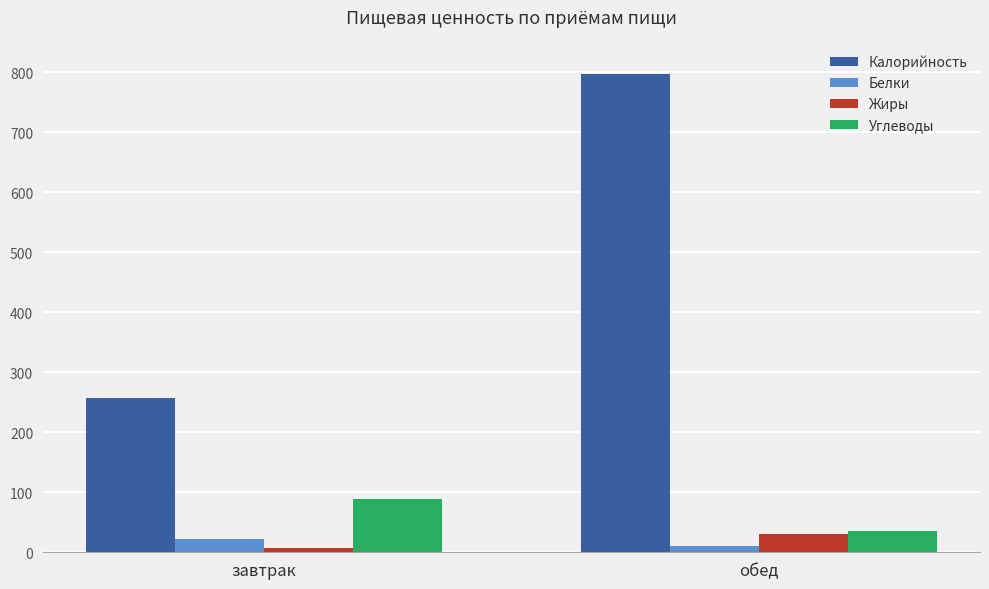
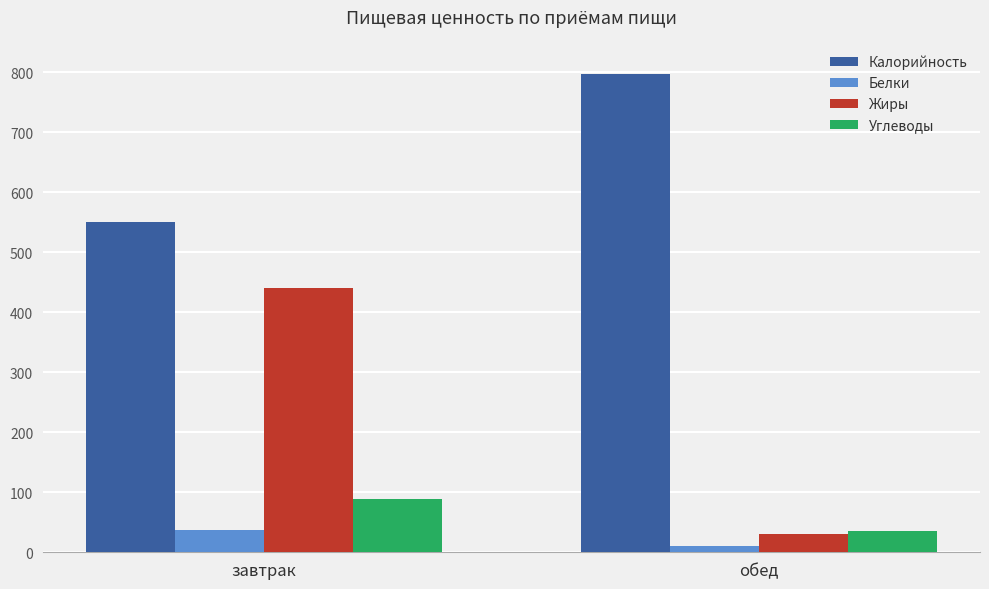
  {
    "Калорийность": {
-     "завтрак": 260,
+     "завтрак": 550,
      "обед": 800
    },
    "Белки": {
-     "завтрак": 20,
+     "завтрак": 40,
      "обед": 10
    },
    "Жиры": {
-     "завтрак": 10,
+     "завтрак": 440,
      "обед": 30
    },
    "Углеводы": {
      "завтрак": 90,
      "обед": 40
    }
  }
